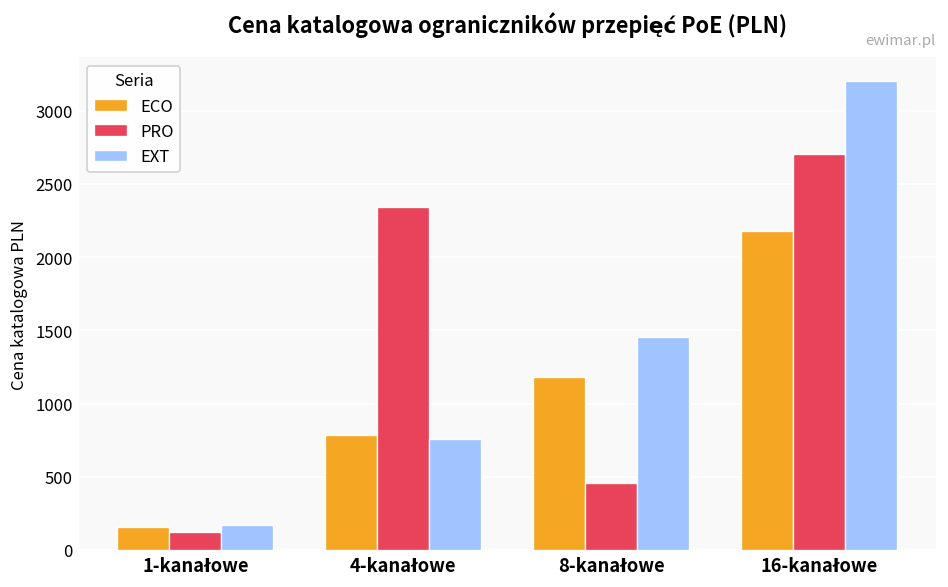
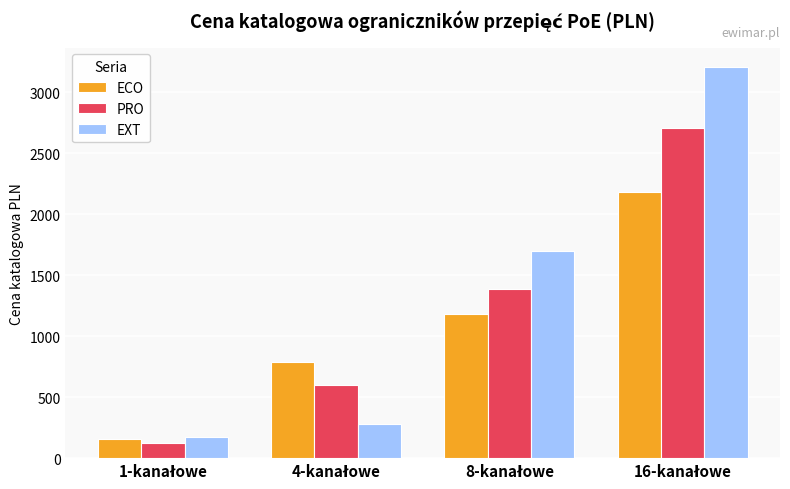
  {
    "ECO": {
      "1-kanałowe": 160,
      "4-kanałowe": 780,
      "8-kanałowe": 1180,
      "16-kanałowe": 2180
    },
    "PRO": {
      "1-kanałowe": 120,
-     "4-kanałowe": 2340,
-     "8-kanałowe": 460,
+     "4-kanałowe": 600,
+     "8-kanałowe": 1390,
      "16-kanałowe": 2710
    },
    "EXT": {
      "1-kanałowe": 170,
-     "4-kanałowe": 760,
-     "8-kanałowe": 1450,
+     "4-kanałowe": 280,
+     "8-kanałowe": 1700,
      "16-kanałowe": 3210
    }
  }
